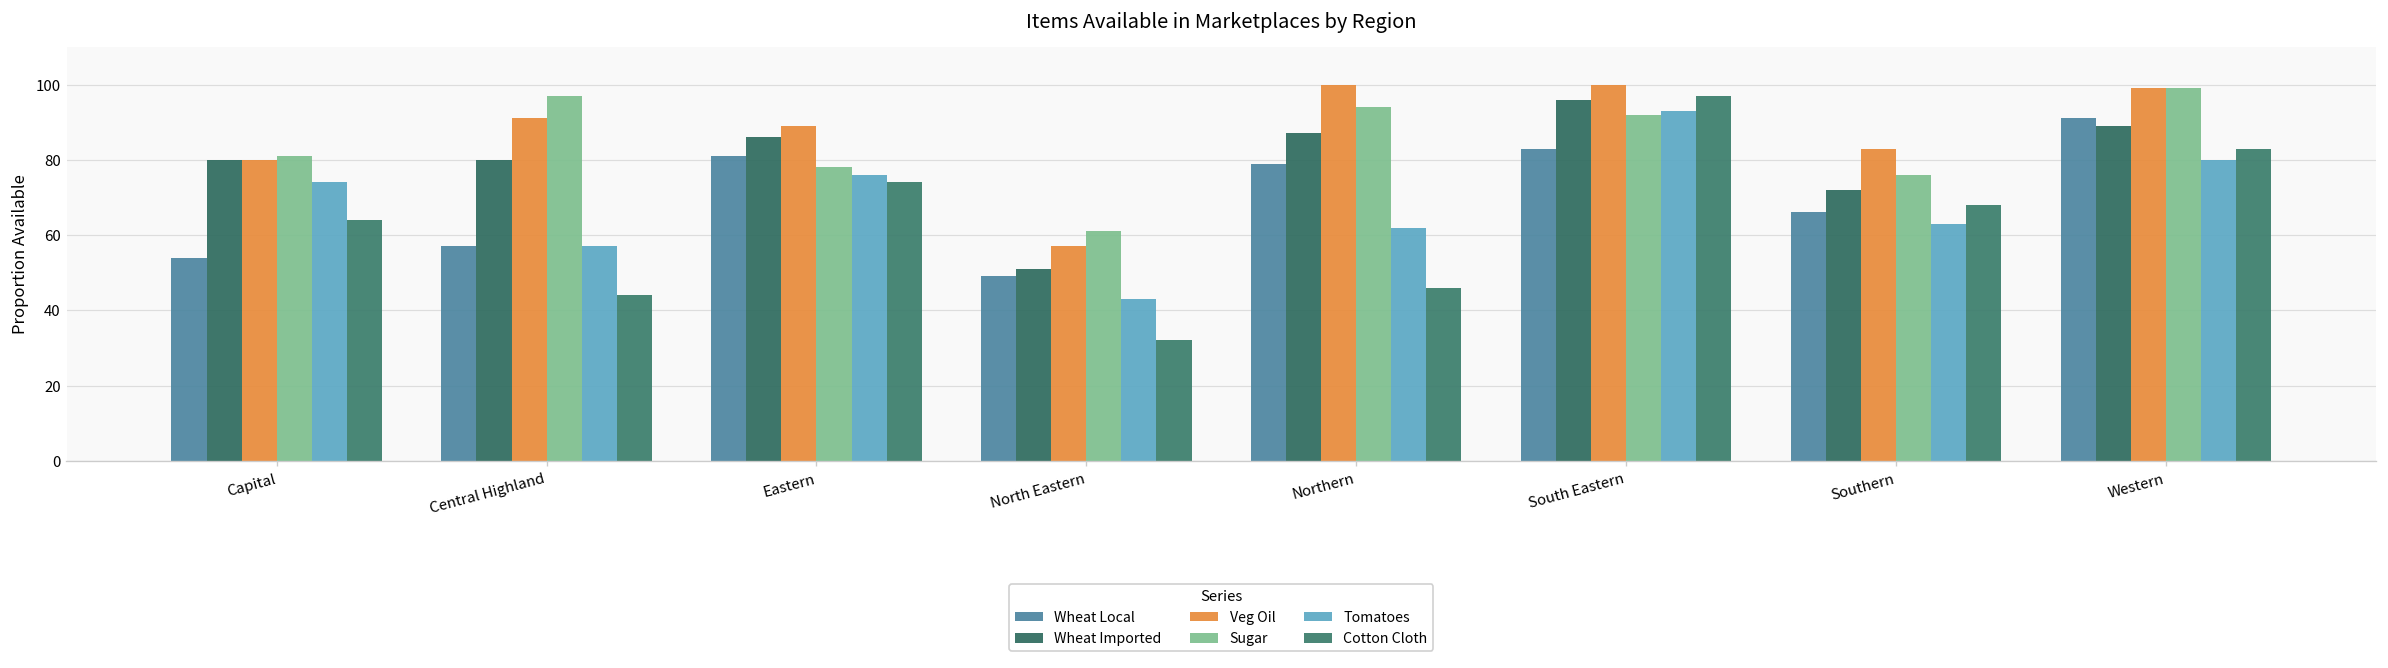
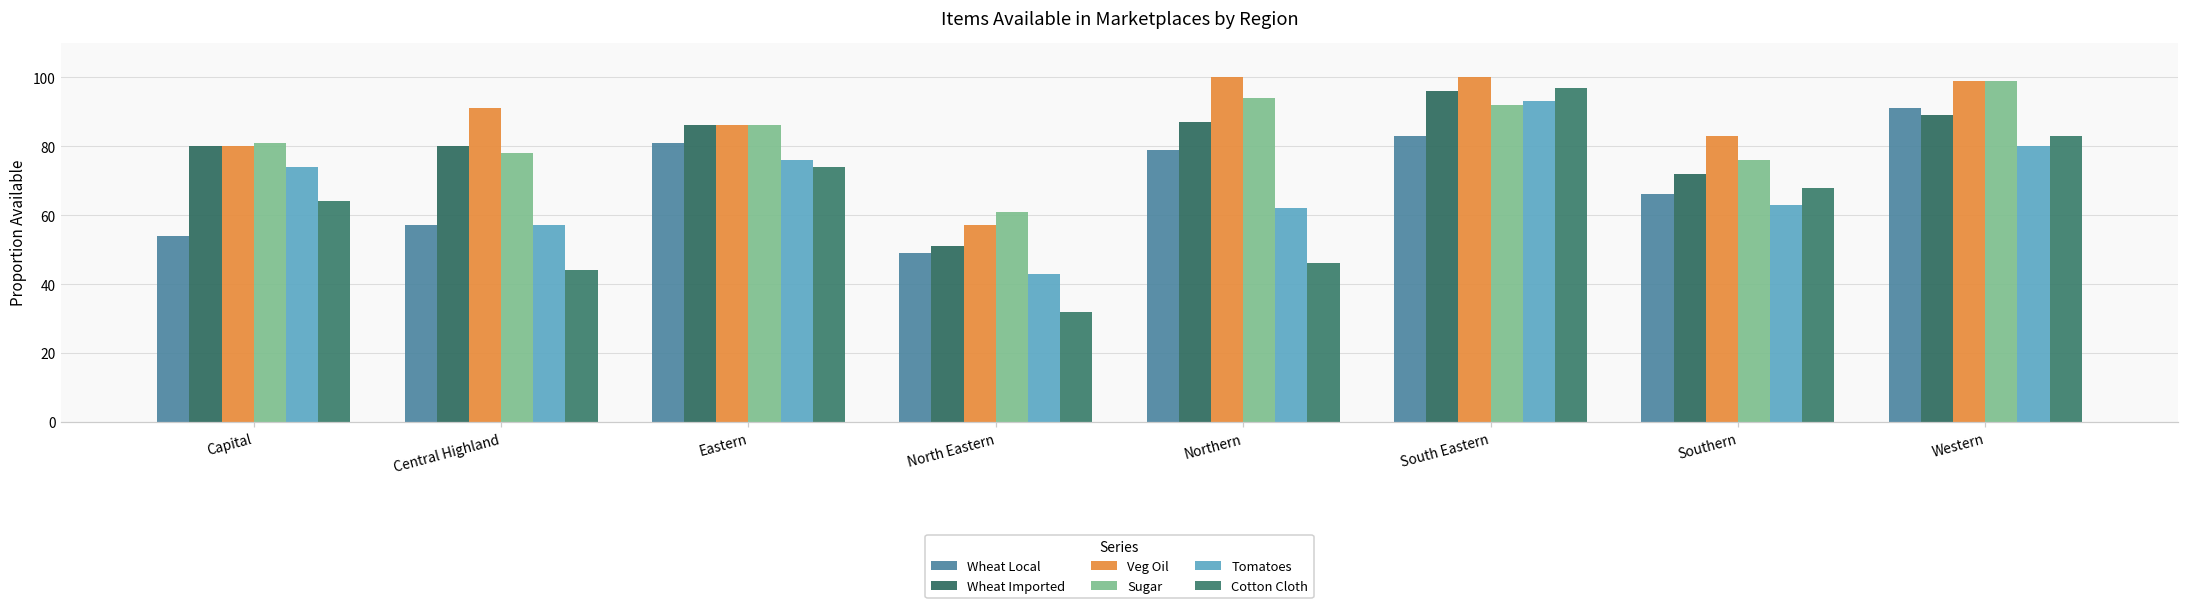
  {
    "Veg Oil": {
      "Capital": 80,
      "Central Highland": 91,
-     "Eastern": 89,
+     "Eastern": 86,
      "North Eastern": 57,
      "Northern": 100,
      "South Eastern": 100,
      "Southern": 83,
      "Western": 99
    },
    "Sugar": {
      "Capital": 81,
-     "Central Highland": 97,
-     "Eastern": 78,
+     "Central Highland": 78,
+     "Eastern": 86,
      "North Eastern": 61,
      "Northern": 94,
      "South Eastern": 92,
      "Southern": 76,
      "Western": 99
    }
  }
